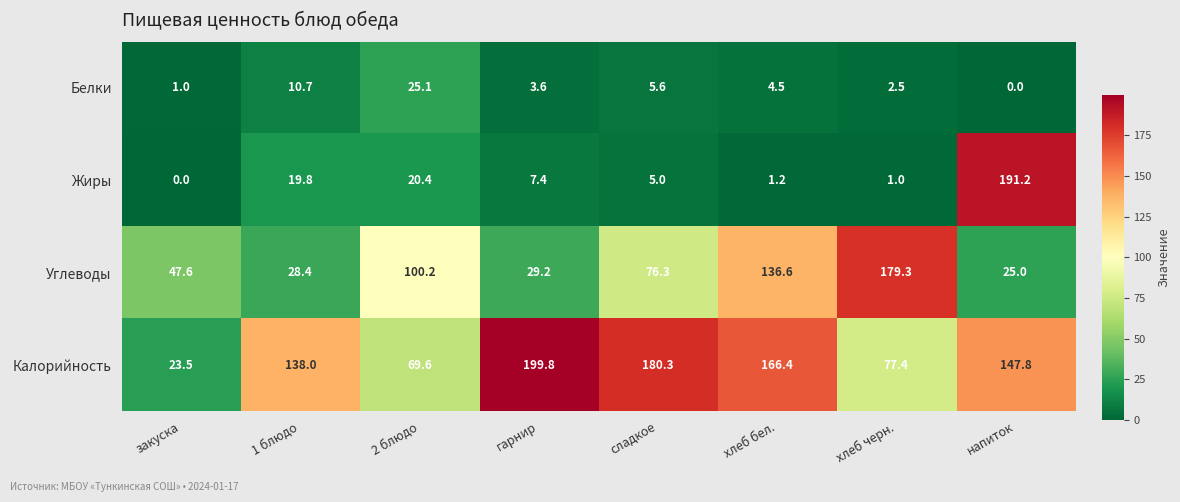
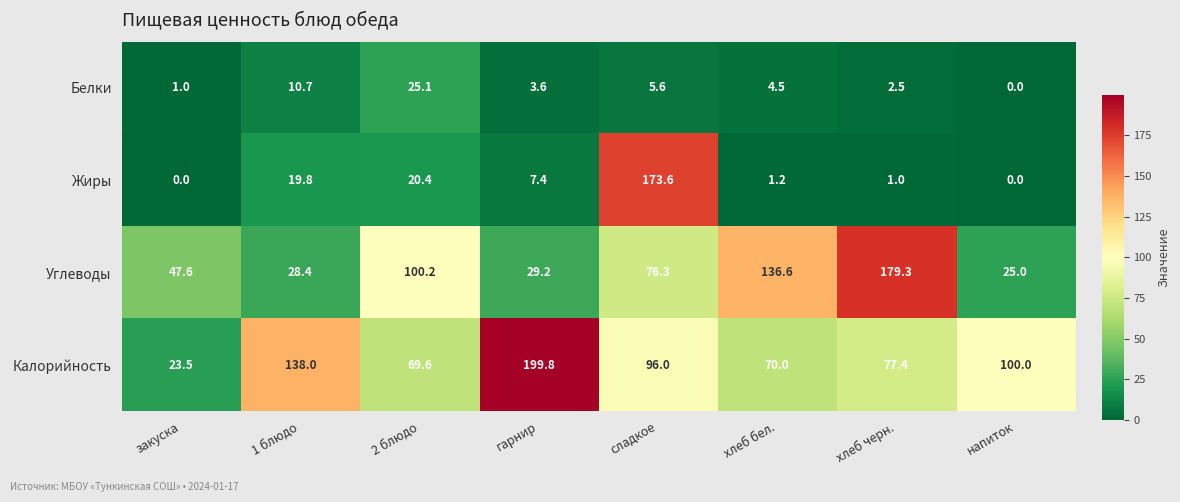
  {
    "Белки": {
      "закуска": 1.0,
      "1 блюдо": 10.7,
      "2 блюдо": 25.1,
      "гарнир": 3.6,
      "сладкое": 5.6,
      "хлеб бел.": 4.5,
      "хлеб черн.": 2.5,
      "напиток": 0.0
    },
    "Жиры": {
      "закуска": 0.0,
      "1 блюдо": 19.8,
      "2 блюдо": 20.4,
      "гарнир": 7.4,
-     "сладкое": 5.0,
+     "сладкое": 173.6,
      "хлеб бел.": 1.2,
      "хлеб черн.": 1.0,
-     "напиток": 191.2
+     "напиток": 0.0
    },
    "Углеводы": {
      "закуска": 47.6,
      "1 блюдо": 28.4,
      "2 блюдо": 100.2,
      "гарнир": 29.2,
      "сладкое": 76.3,
      "хлеб бел.": 136.6,
      "хлеб черн.": 179.3,
      "напиток": 25.0
    },
    "Калорийность": {
      "закуска": 23.5,
      "1 блюдо": 138.0,
      "2 блюдо": 69.6,
      "гарнир": 199.8,
-     "сладкое": 180.3,
-     "хлеб бел.": 166.4,
+     "сладкое": 96.0,
+     "хлеб бел.": 70.0,
      "хлеб черн.": 77.4,
-     "напиток": 147.8
+     "напиток": 100.0
    }
  }
